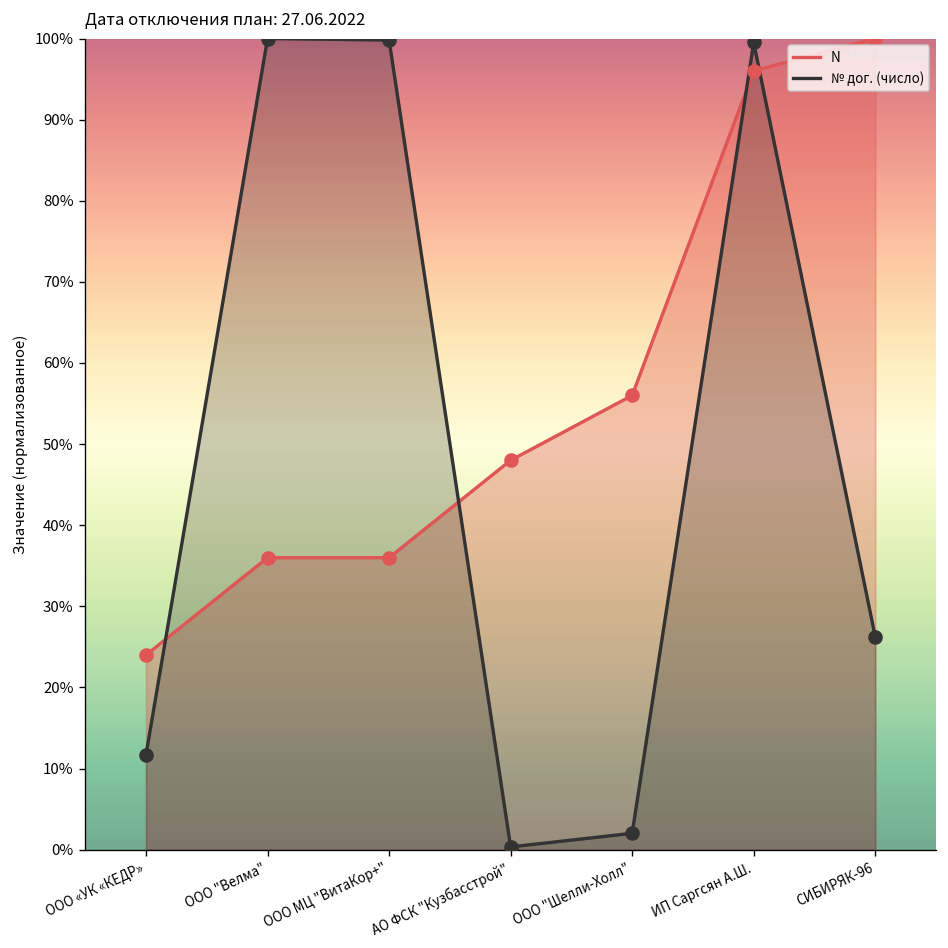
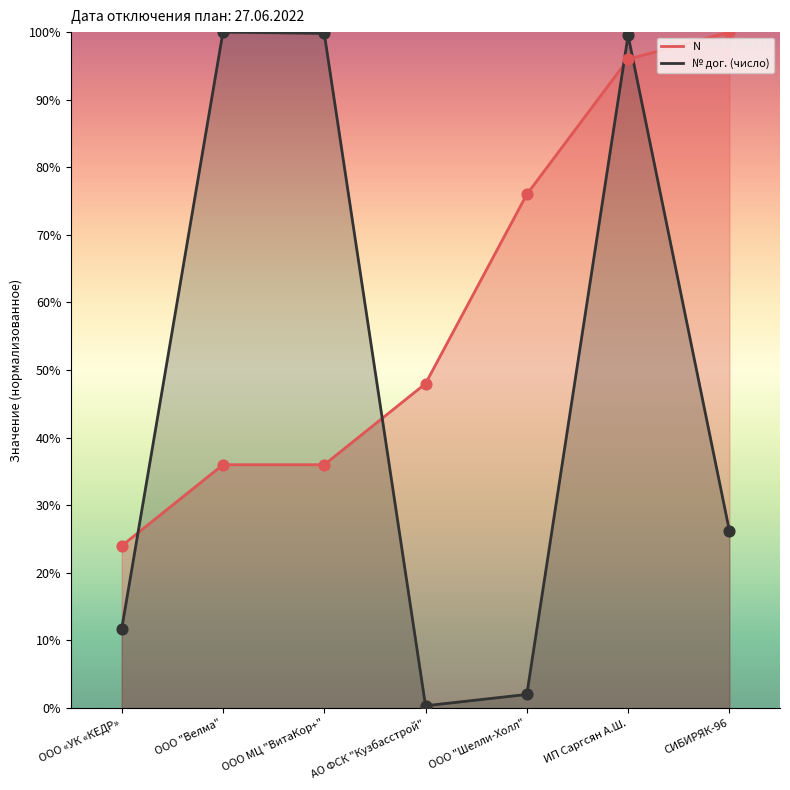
  {
    "N": {
      "ООО «УК «КЕДР»": "24%",
      "ООО \"Велма\"": "36%",
      "ООО МЦ \"ВитаКор+\"": "36%",
      "АО ФСК \"Кузбасстрой\"": "48%",
-     "ООО \"Шелли-Холл\"": "56%",
+     "ООО \"Шелли-Холл\"": "76%",
      "ИП Саргсян А.Ш.": "96%",
      "СИБИРЯК-96": "100%"
    },
    "№ дог. (число)": {
      "ООО «УК «КЕДР»": "12%",
      "ООО \"Велма\"": "100%",
      "ООО МЦ \"ВитаКор+\"": "100%",
      "АО ФСК \"Кузбасстрой\"": "0%",
      "ООО \"Шелли-Холл\"": "2%",
      "ИП Саргсян А.Ш.": "100%",
      "СИБИРЯК-96": "26%"
    }
  }
